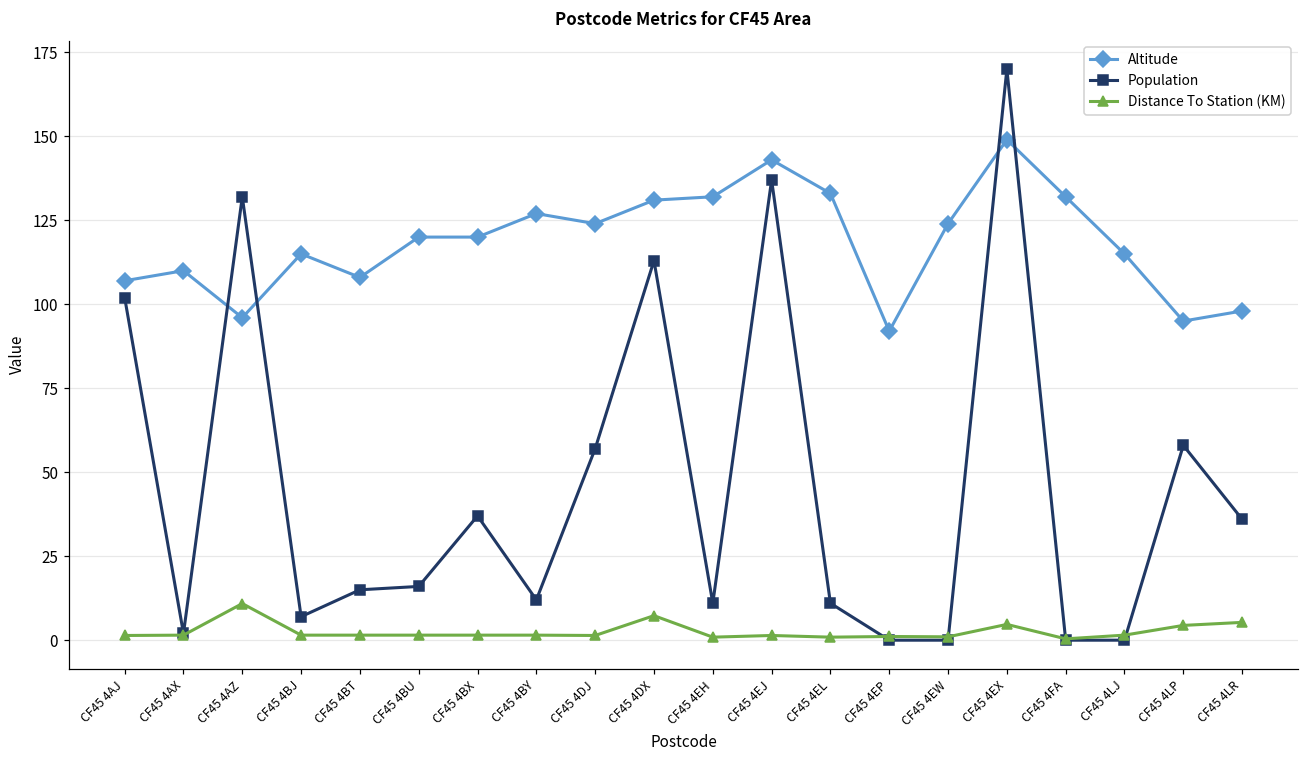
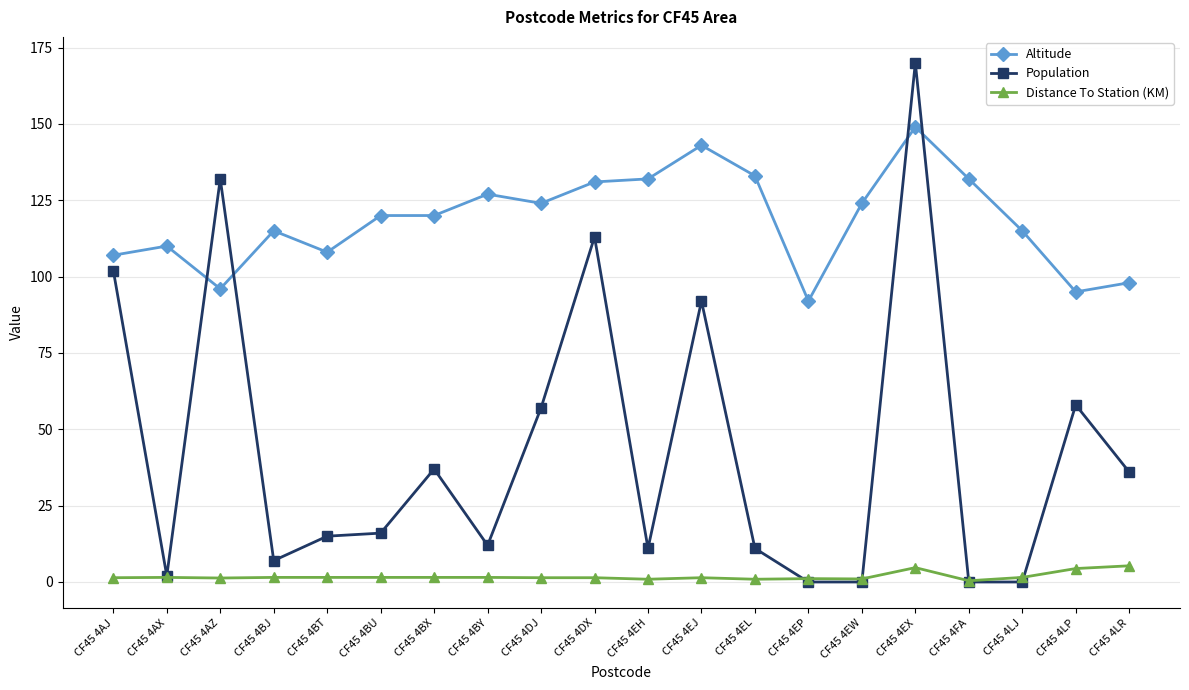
  {
    "Altitude": {
      "CF45 4AJ": 107,
      "CF45 4AX": 110,
      "CF45 4AZ": 96,
      "CF45 4BJ": 115,
      "CF45 4BT": 108,
      "CF45 4BU": 120,
      "CF45 4BX": 120,
      "CF45 4BY": 127,
      "CF45 4DJ": 124,
      "CF45 4DX": 131,
      "CF45 4EH": 132,
      "CF45 4EJ": 143,
      "CF45 4EL": 133,
      "CF45 4EP": 92,
      "CF45 4EW": 124,
      "CF45 4EX": 149,
      "CF45 4FA": 132,
      "CF45 4LJ": 115,
      "CF45 4LP": 95,
      "CF45 4LR": 98
    },
    "Population": {
      "CF45 4AJ": 102,
      "CF45 4AZ": 132,
      "CF45 4BJ": 7,
      "CF45 4BT": 15,
      "CF45 4BU": 16,
      "CF45 4BX": 37,
      "CF45 4BY": 12,
      "CF45 4DJ": 57,
      "CF45 4DX": 113,
      "CF45 4EH": 11,
-     "CF45 4EJ": 137,
+     "CF45 4EJ": 92,
      "CF45 4EL": 11,
      "CF45 4EP": 0,
      "CF45 4EW": 0,
      "CF45 4EX": 170,
      "CF45 4LJ": 0,
      "CF45 4LP": 58,
      "CF45 4LR": 36
    },
    "Distance To Station (KM)": {
      "CF45 4AJ": 1,
-     "CF45 4AZ": 11,
+     "CF45 4AZ": 1,
      "CF45 4BJ": 2,
      "CF45 4BT": 2,
      "CF45 4BU": 2,
      "CF45 4BX": 2,
      "CF45 4BY": 2,
      "CF45 4DJ": 1,
-     "CF45 4DX": 7,
+     "CF45 4DX": 1,
      "CF45 4EH": 1,
      "CF45 4EJ": 1,
      "CF45 4EL": 1,
      "CF45 4EP": 1,
      "CF45 4EW": 1,
      "CF45 4EX": 5,
      "CF45 4LJ": 2,
      "CF45 4LP": 4,
      "CF45 4LR": 5
    }
  }
